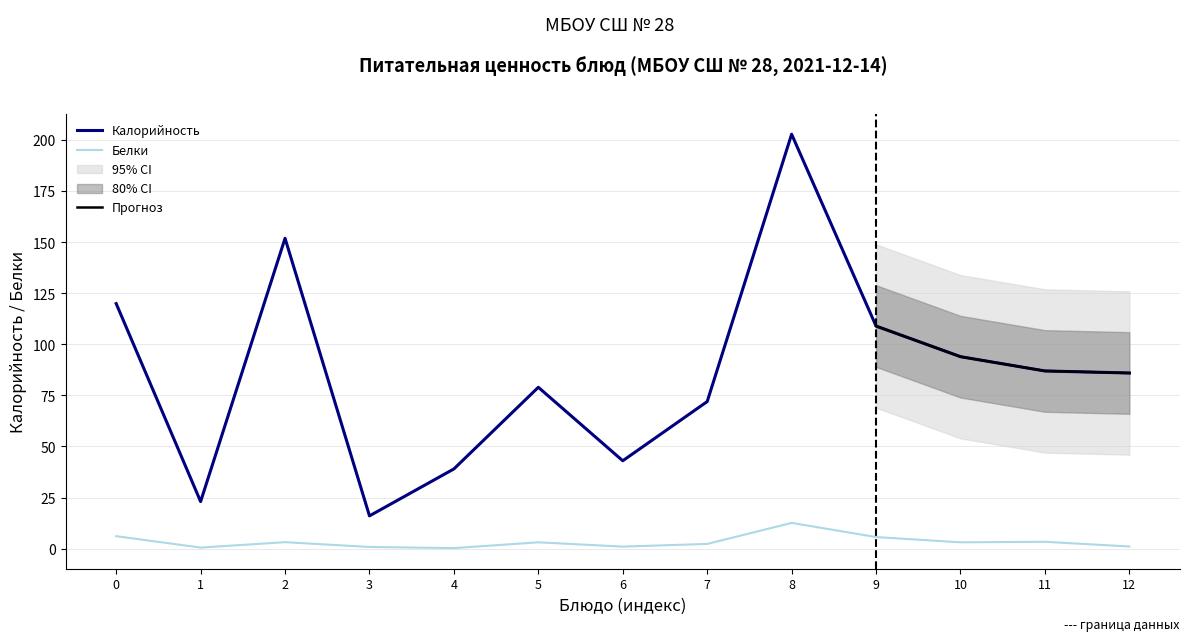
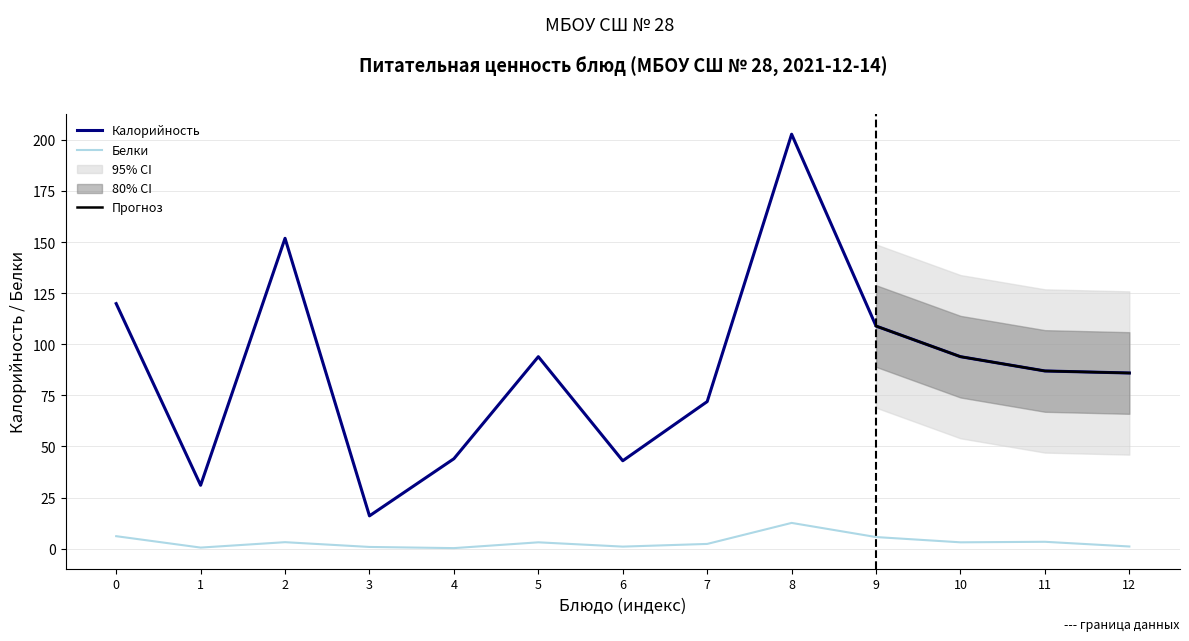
  {
    "Калорийность": {
      "0": 120,
-     "1": 23,
+     "1": 31,
      "2": 152,
      "3": 16,
-     "4": 39,
-     "5": 79,
+     "4": 44,
+     "5": 94,
      "6": 43,
      "7": 72,
      "8": 203
    }
  }
